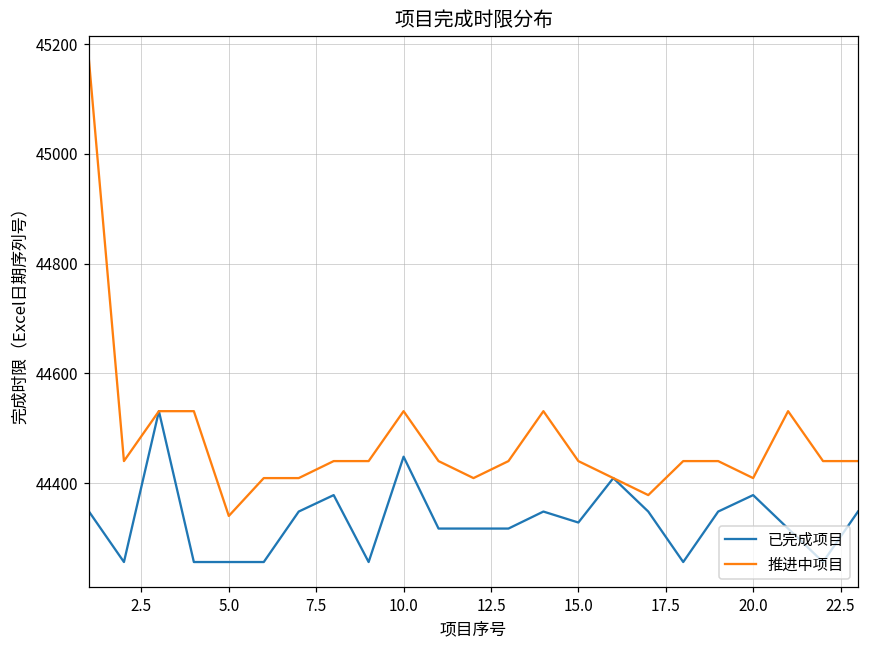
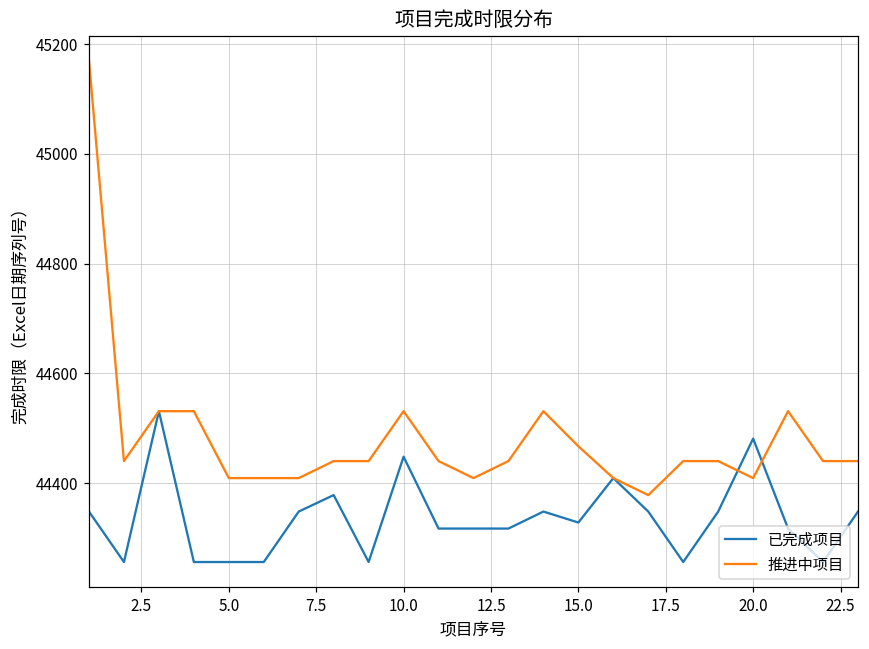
  {
    "已完成项目": {
      "5.0": 44260,
      "10.0": 44450,
      "15.0": 44330,
-     "20.0": 44380
+     "20.0": 44480
    },
    "推进中项目": {
-     "5.0": 44340,
+     "5.0": 44410,
      "10.0": 44530,
-     "15.0": 44440,
+     "15.0": 44470,
      "20.0": 44410
    }
  }
